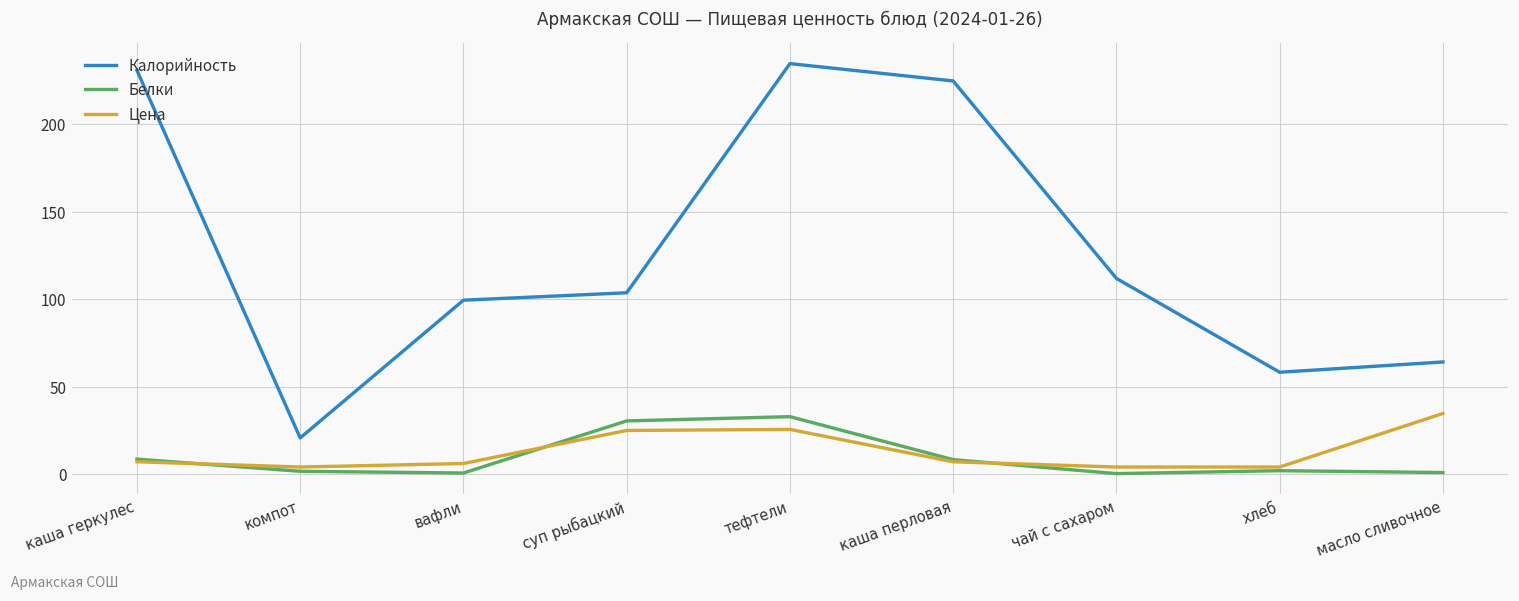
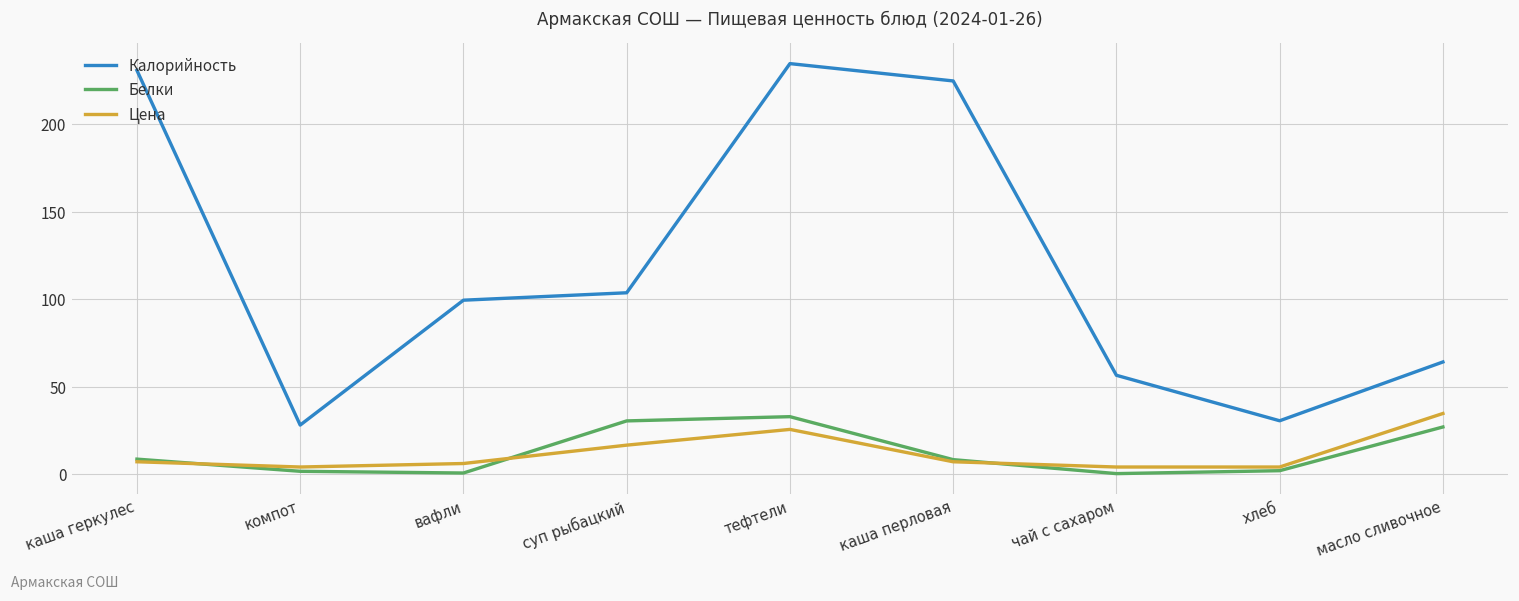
  {
    "Калорийность": {
      "каша геркулес": 231,
-     "компот": 21,
+     "компот": 28,
      "вафли": 99,
      "суп рыбацкий": 104,
      "тефтели": 235,
      "каша перловая": 225,
-     "чай с сахаром": 112,
-     "хлеб": 58,
+     "чай с сахаром": 56,
+     "хлеб": 30,
      "масло сливочное": 64
    },
    "Белки": {
      "компот": 2,
      "вафли": 1,
      "суп рыбацкий": 30,
      "тефтели": 33,
      "чай с сахаром": 0,
      "хлеб": 2,
-     "масло сливочное": 1
+     "масло сливочное": 27
    },
    "Цена": {
      "компот": 4,
      "вафли": 6,
-     "суп рыбацкий": 25,
+     "суп рыбацкий": 17,
      "тефтели": 26,
      "чай с сахаром": 4,
      "хлеб": 4,
      "масло сливочное": 35
    }
  }
